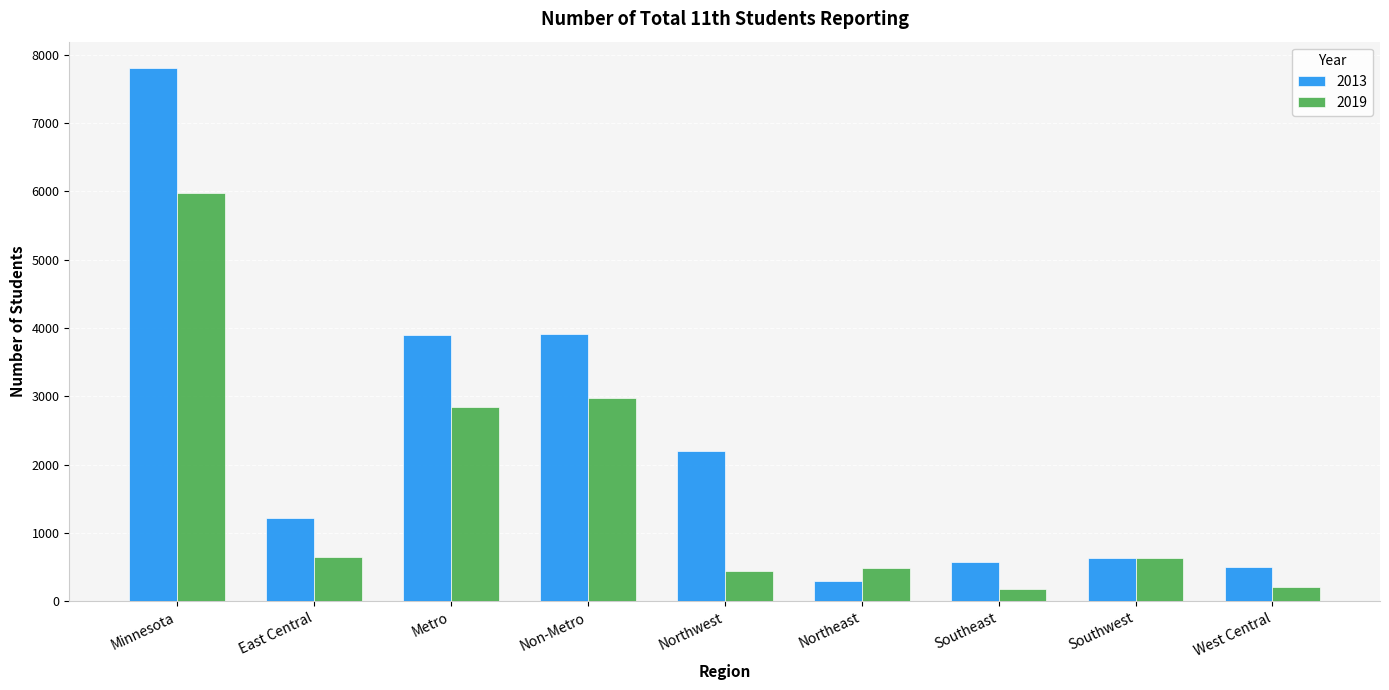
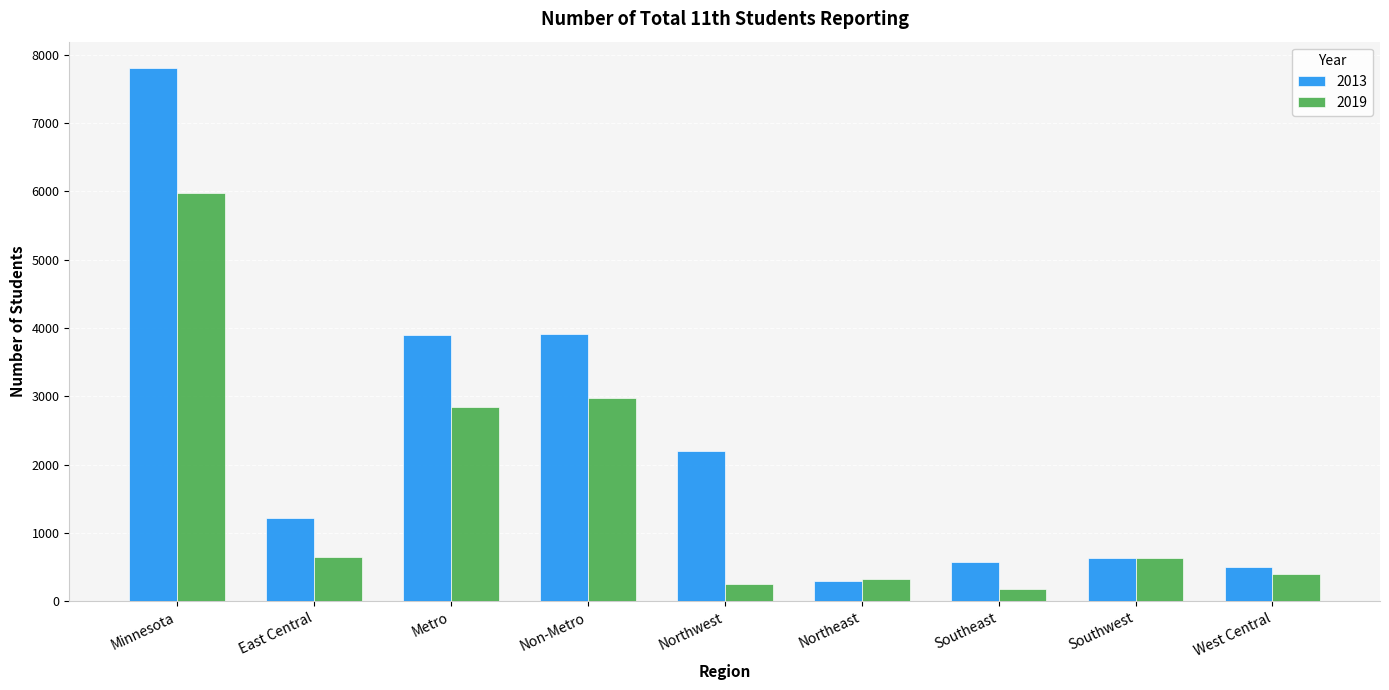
  {
    "2013": {
      "Minnesota": 7800,
      "East Central": 1200,
      "Metro": 3900,
      "Non-Metro": 3900,
      "Northwest": 2200,
      "Northeast": 300,
      "Southeast": 600,
      "Southwest": 600,
      "West Central": 500
    },
    "2019": {
      "Minnesota": 6000,
      "East Central": 600,
      "Metro": 2800,
      "Non-Metro": 3000,
-     "Northwest": 400,
-     "Northeast": 500,
+     "Northwest": 300,
+     "Northeast": 300,
      "Southeast": 200,
      "Southwest": 600,
-     "West Central": 200
+     "West Central": 400
    }
  }
